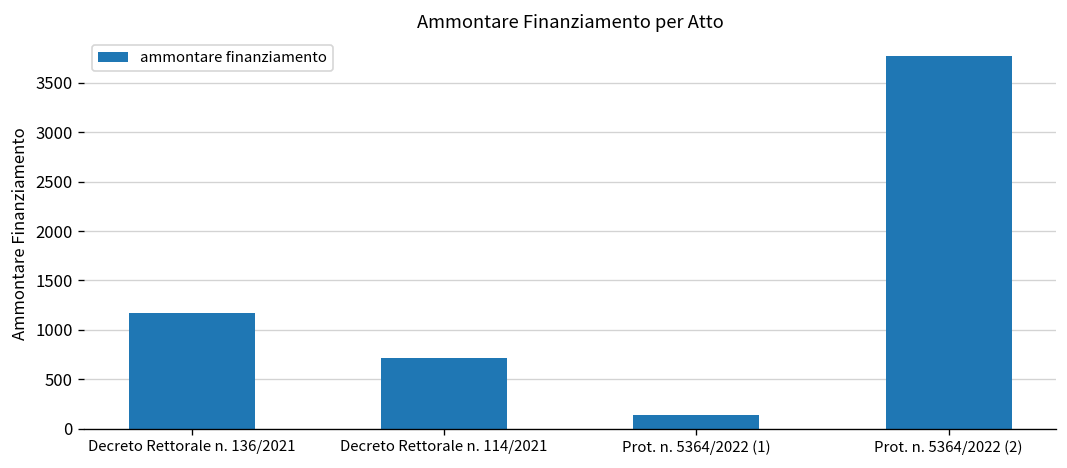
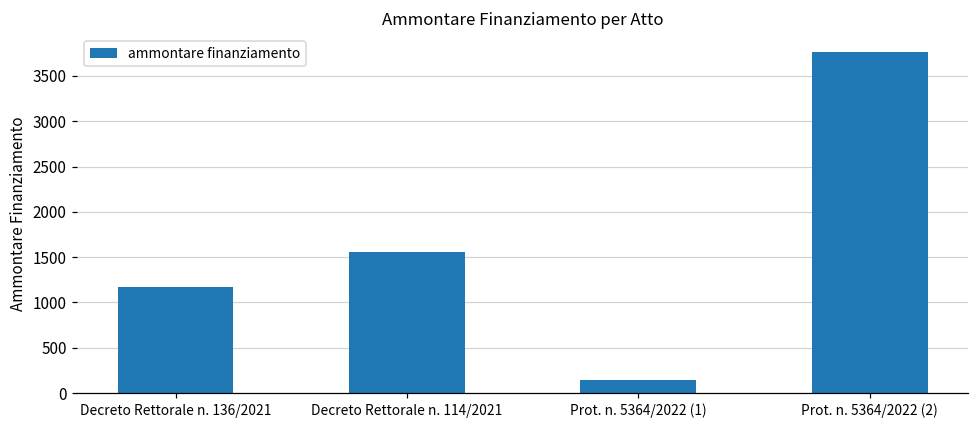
  {
    "Decreto Rettorale n. 136/2021": 1200,
-   "Decreto Rettorale n. 114/2021": 700,
+   "Decreto Rettorale n. 114/2021": 1600,
    "Prot. n. 5364/2022 (1)": 100,
    "Prot. n. 5364/2022 (2)": 3800
  }
